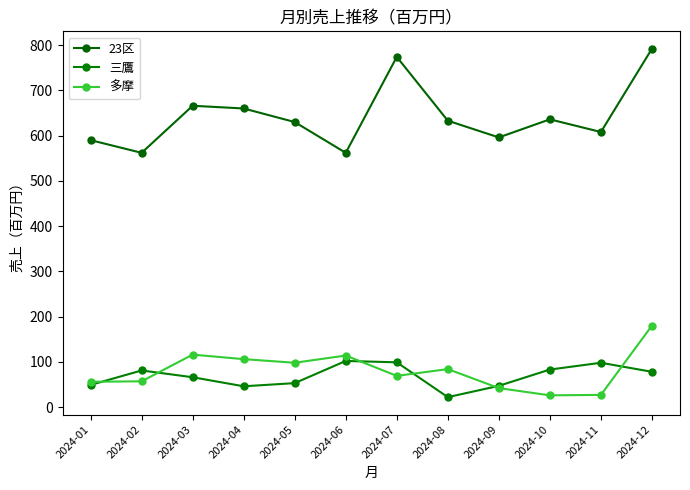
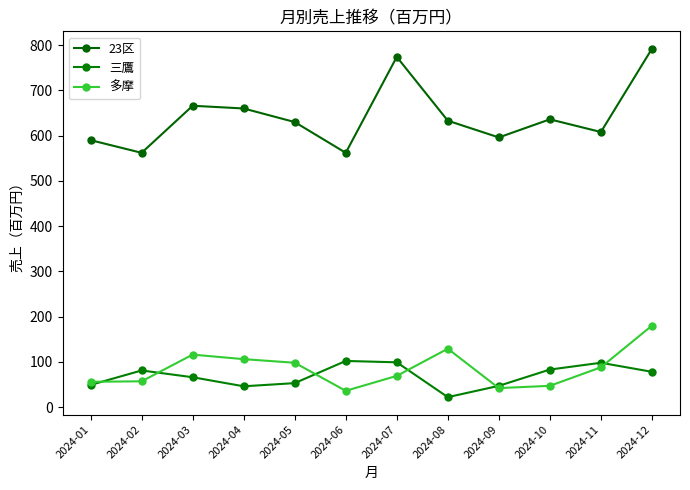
  {
    "多摩": {
      "2024-01": 60,
      "2024-02": 60,
      "2024-03": 120,
      "2024-04": 110,
      "2024-05": 100,
-     "2024-06": 110,
+     "2024-06": 40,
      "2024-07": 70,
-     "2024-08": 80,
-     "2024-10": 30,
-     "2024-11": 30,
+     "2024-08": 130,
+     "2024-10": 50,
+     "2024-11": 90,
      "2024-12": 180
    }
  }
